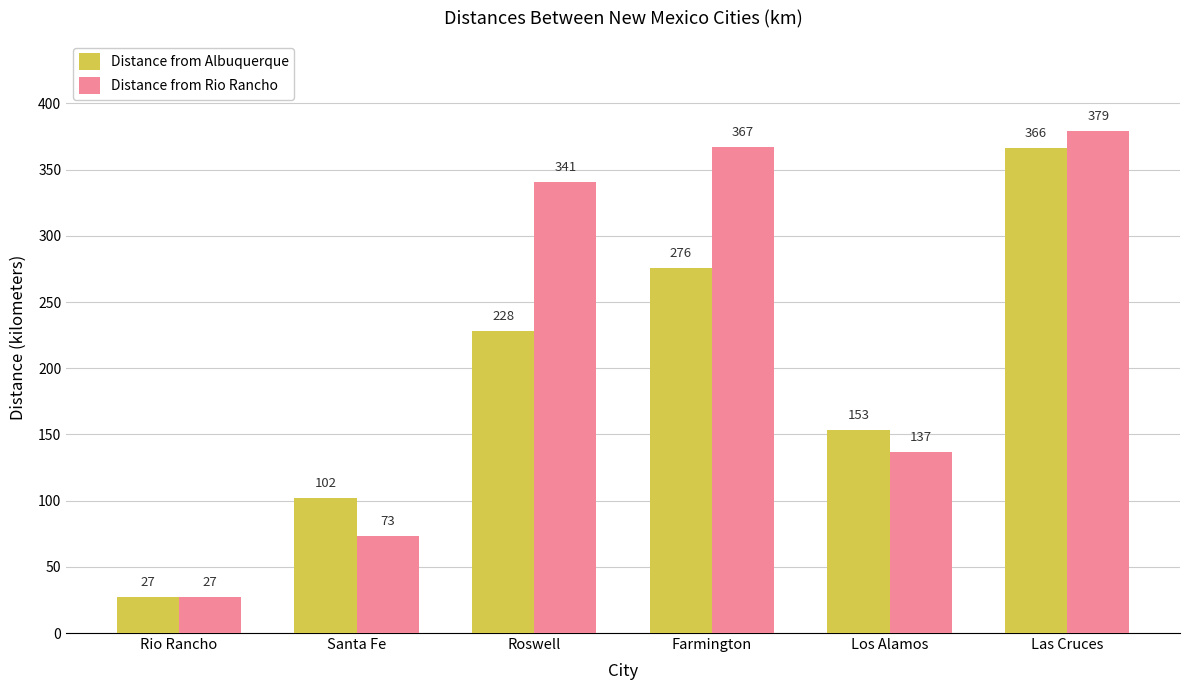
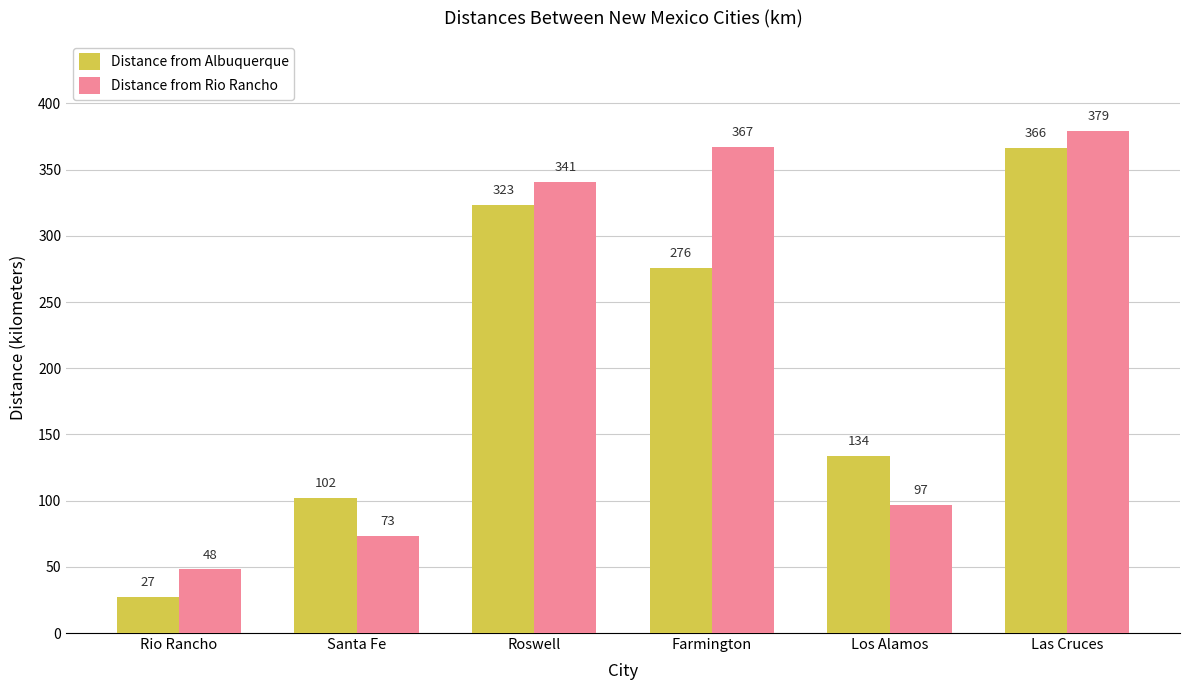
  {
    "Distance from Albuquerque": {
      "Rio Rancho": 27,
      "Santa Fe": 102,
-     "Roswell": 228,
+     "Roswell": 323,
      "Farmington": 276,
-     "Los Alamos": 153,
+     "Los Alamos": 134,
      "Las Cruces": 366
    },
    "Distance from Rio Rancho": {
-     "Rio Rancho": 27,
+     "Rio Rancho": 48,
      "Santa Fe": 73,
      "Roswell": 341,
      "Farmington": 367,
-     "Los Alamos": 137,
+     "Los Alamos": 97,
      "Las Cruces": 379
    }
  }
